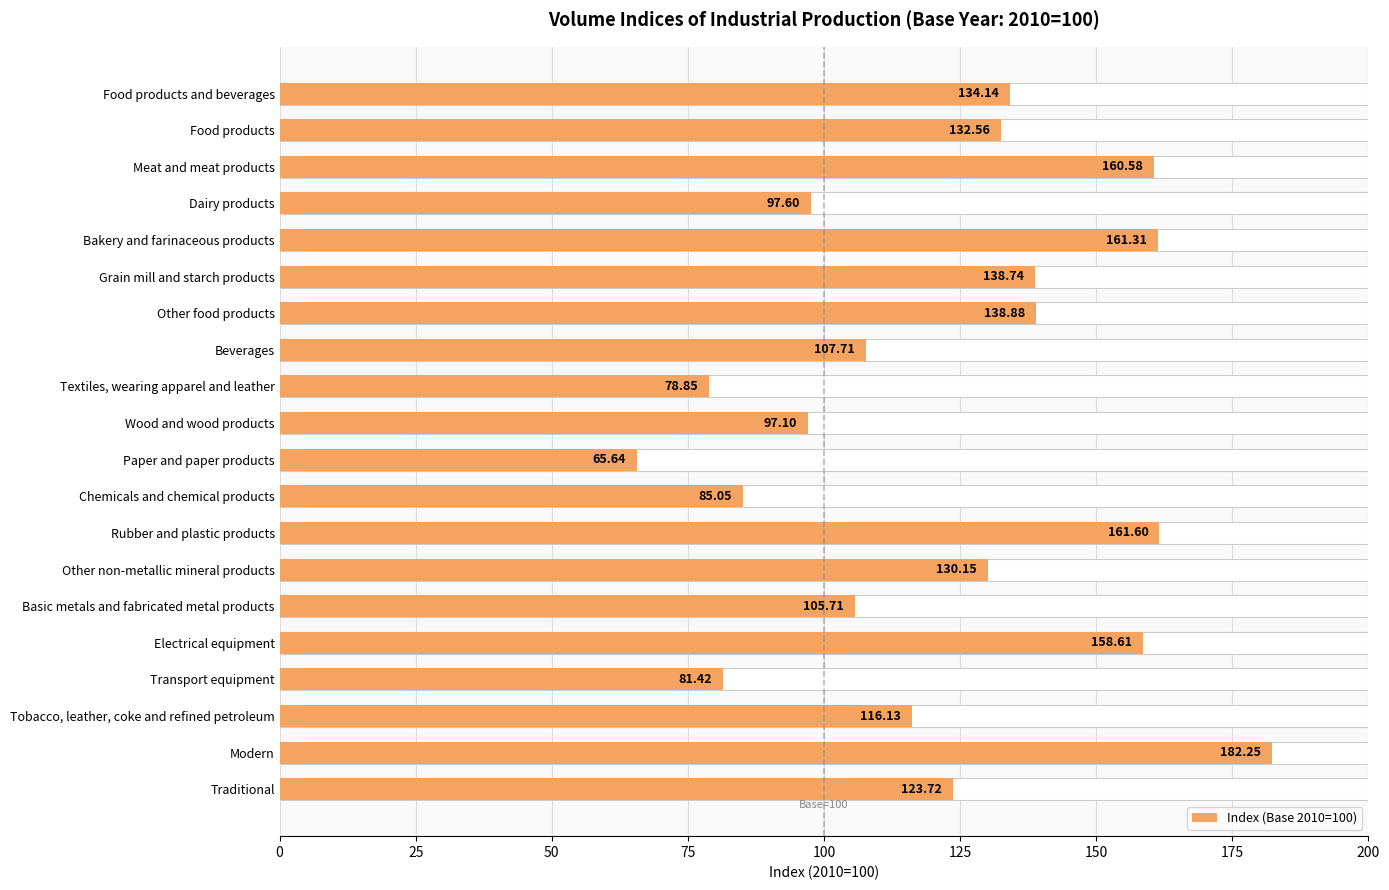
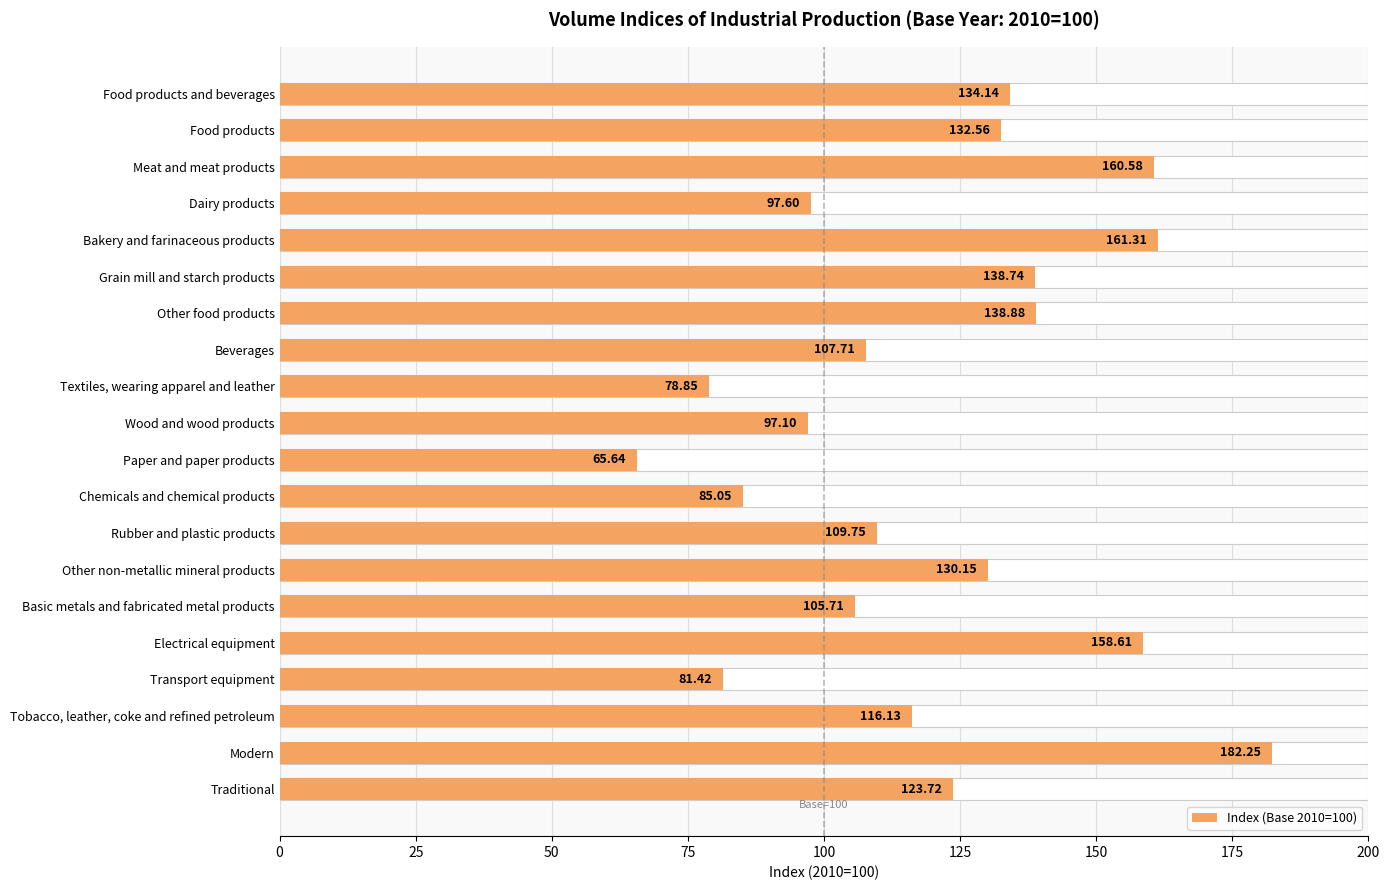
  {
    "Index (Base 2010=100)": {
-     "Rubber and plastic products": 161.60
+     "Rubber and plastic products": 109.75
    }
  }
